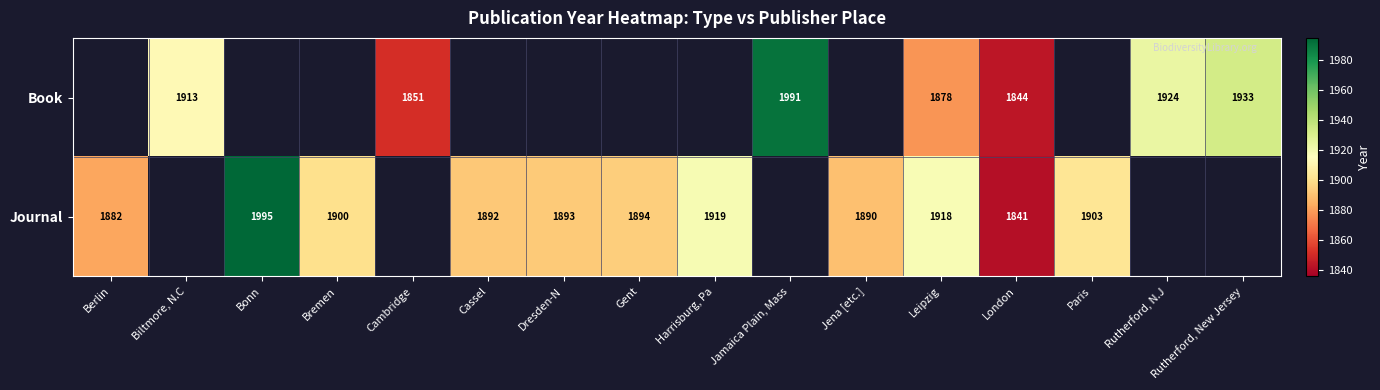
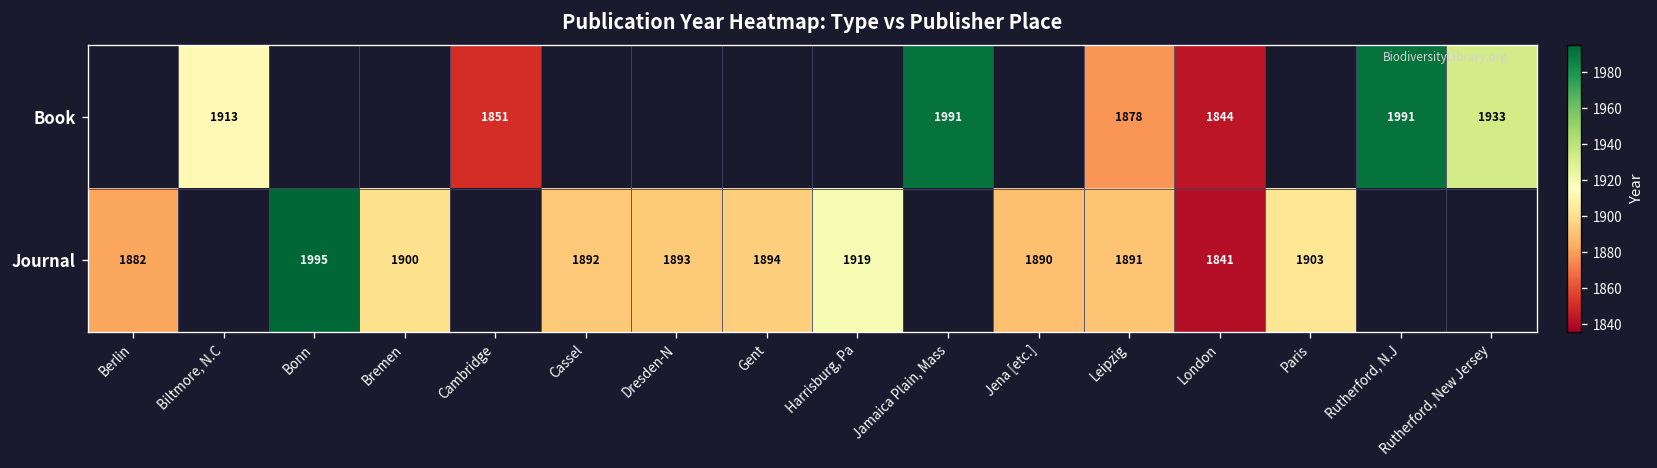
  {
    "Book": {
      "Biltmore, N.C": 1913,
      "Cambridge": 1851,
      "Jamaica Plain, Mass": 1991,
      "Leipzig": 1878,
      "London": 1844,
-     "Rutherford, N.J": 1924,
+     "Rutherford, N.J": 1991,
      "Rutherford, New Jersey": 1933
    },
    "Journal": {
      "Berlin": 1882,
      "Bonn": 1995,
      "Bremen": 1900,
      "Cassel": 1892,
      "Dresden-N": 1893,
      "Gent": 1894,
      "Harrisburg, Pa": 1919,
      "Jena [etc.]": 1890,
-     "Leipzig": 1918,
+     "Leipzig": 1891,
      "London": 1841,
      "Paris": 1903
    }
  }
